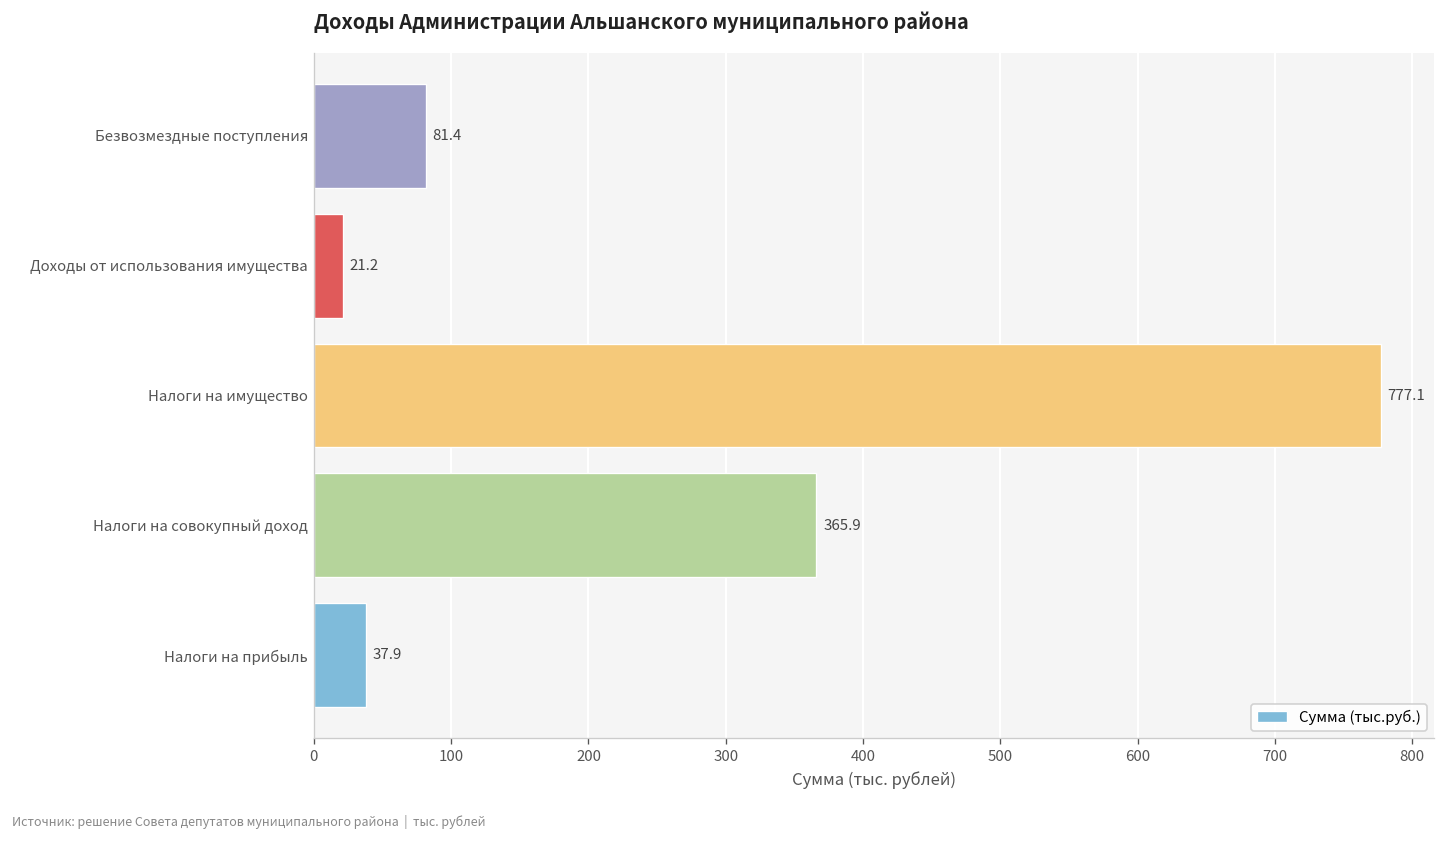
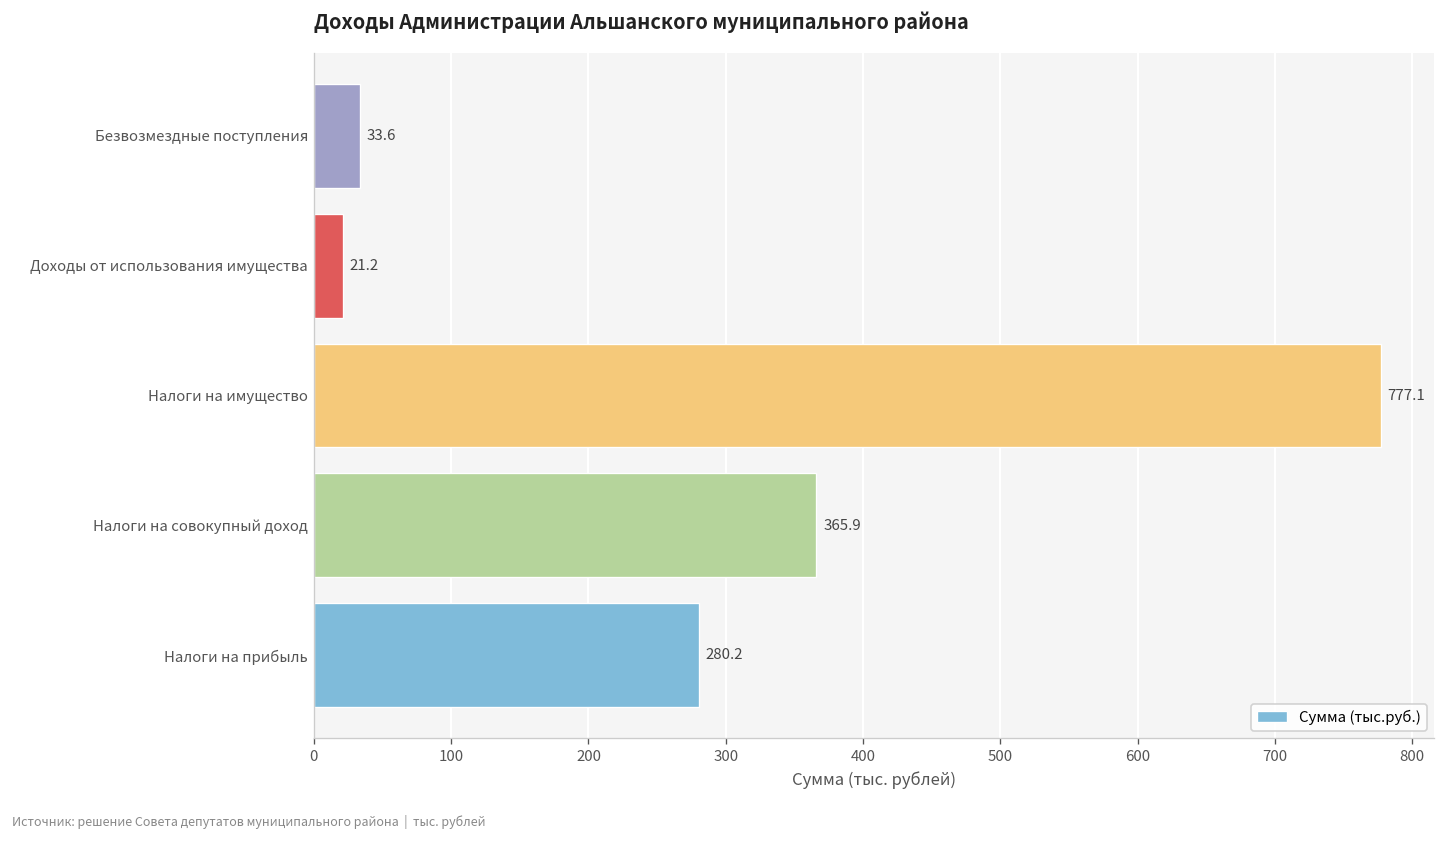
  {
-   "Безвозмездные поступления": 81.4,
+   "Безвозмездные поступления": 33.6,
    "Доходы от использования имущества": 21.2,
    "Налоги на имущество": 777.1,
    "Налоги на совокупный доход": 365.9,
-   "Налоги на прибыль": 37.9
+   "Налоги на прибыль": 280.2
  }
